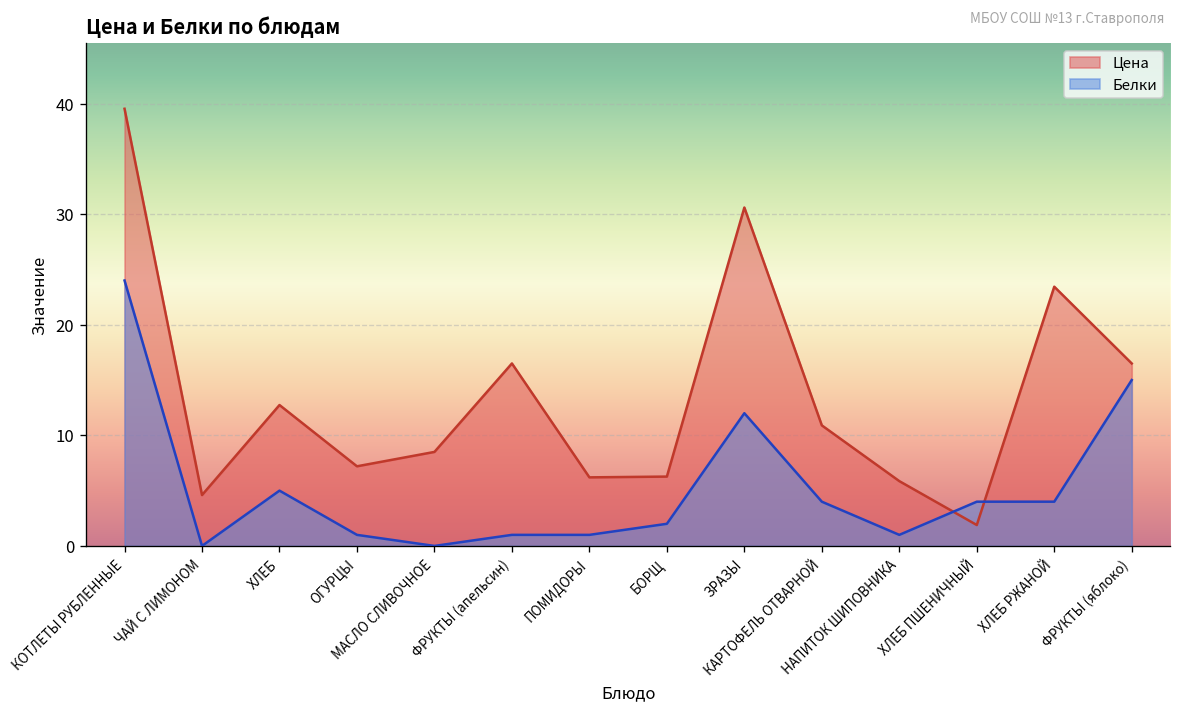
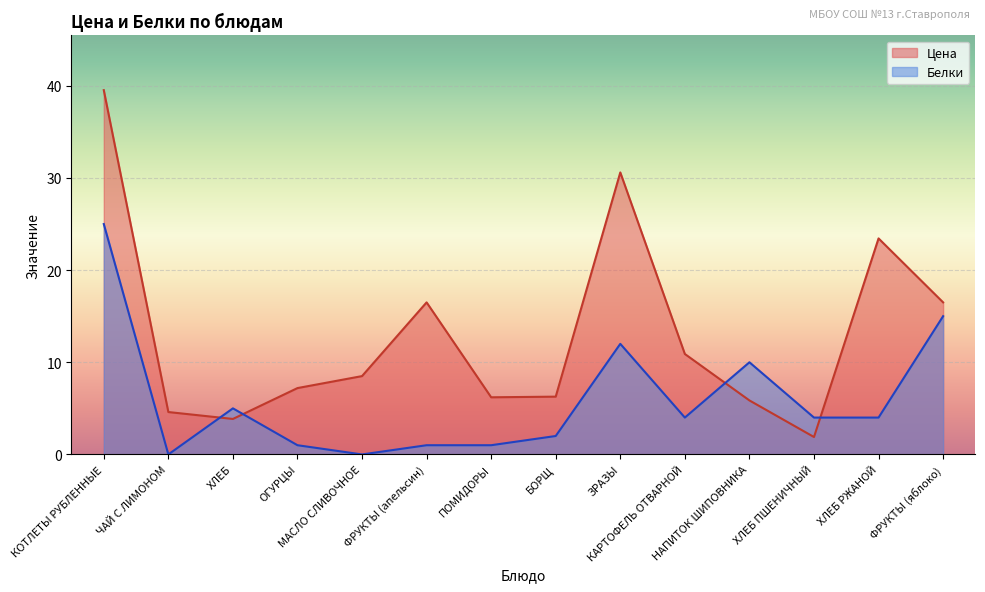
  {
    "Цена": {
      "КОТЛЕТЫ РУБЛЕННЫЕ": 40,
      "ЧАЙ С ЛИМОНОМ": 5,
-     "ХЛЕБ": 13,
+     "ХЛЕБ": 4,
      "ОГУРЦЫ": 7,
      "МАСЛО СЛИВОЧНОЕ": 9,
      "ФРУКТЫ (апельсин)": 17,
      "ПОМИДОРЫ": 6,
      "БОРЩ": 6,
      "ЗРАЗЫ": 31,
      "КАРТОФЕЛЬ ОТВАРНОЙ": 11,
      "НАПИТОК ШИПОВНИКА": 6,
      "ХЛЕБ ПШЕНИЧНЫЙ": 2,
      "ХЛЕБ РЖАНОЙ": 23,
      "ФРУКТЫ (яблоко)": 17
    },
    "Белки": {
-     "КОТЛЕТЫ РУБЛЕННЫЕ": 24,
+     "КОТЛЕТЫ РУБЛЕННЫЕ": 25,
      "ЧАЙ С ЛИМОНОМ": 0,
      "ХЛЕБ": 5,
      "ОГУРЦЫ": 1,
      "МАСЛО СЛИВОЧНОЕ": 0,
      "ФРУКТЫ (апельсин)": 1,
      "ПОМИДОРЫ": 1,
      "БОРЩ": 2,
      "ЗРАЗЫ": 12,
      "КАРТОФЕЛЬ ОТВАРНОЙ": 4,
-     "НАПИТОК ШИПОВНИКА": 1,
+     "НАПИТОК ШИПОВНИКА": 10,
      "ХЛЕБ ПШЕНИЧНЫЙ": 4,
      "ХЛЕБ РЖАНОЙ": 4,
      "ФРУКТЫ (яблоко)": 15
    }
  }
